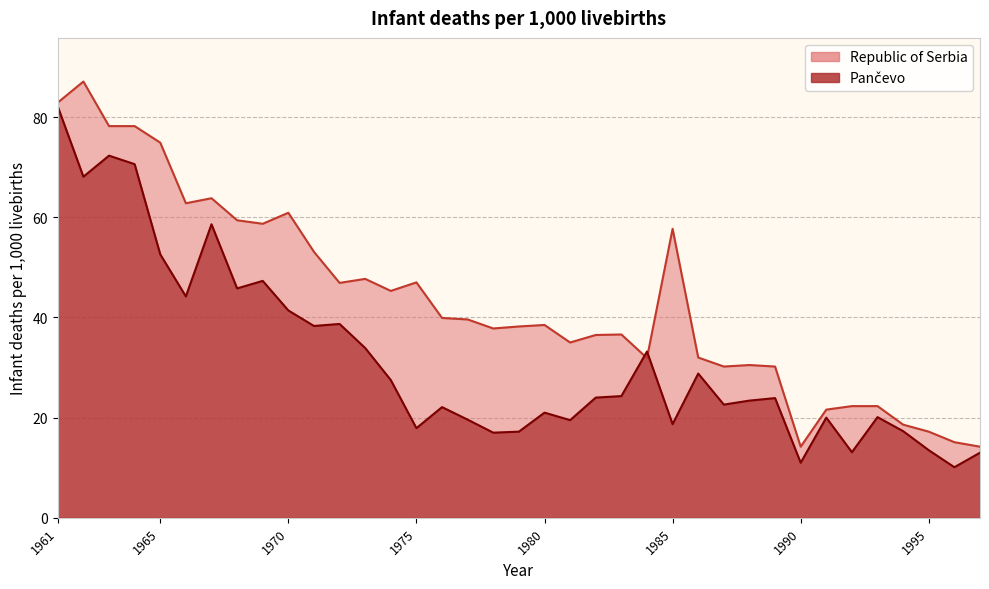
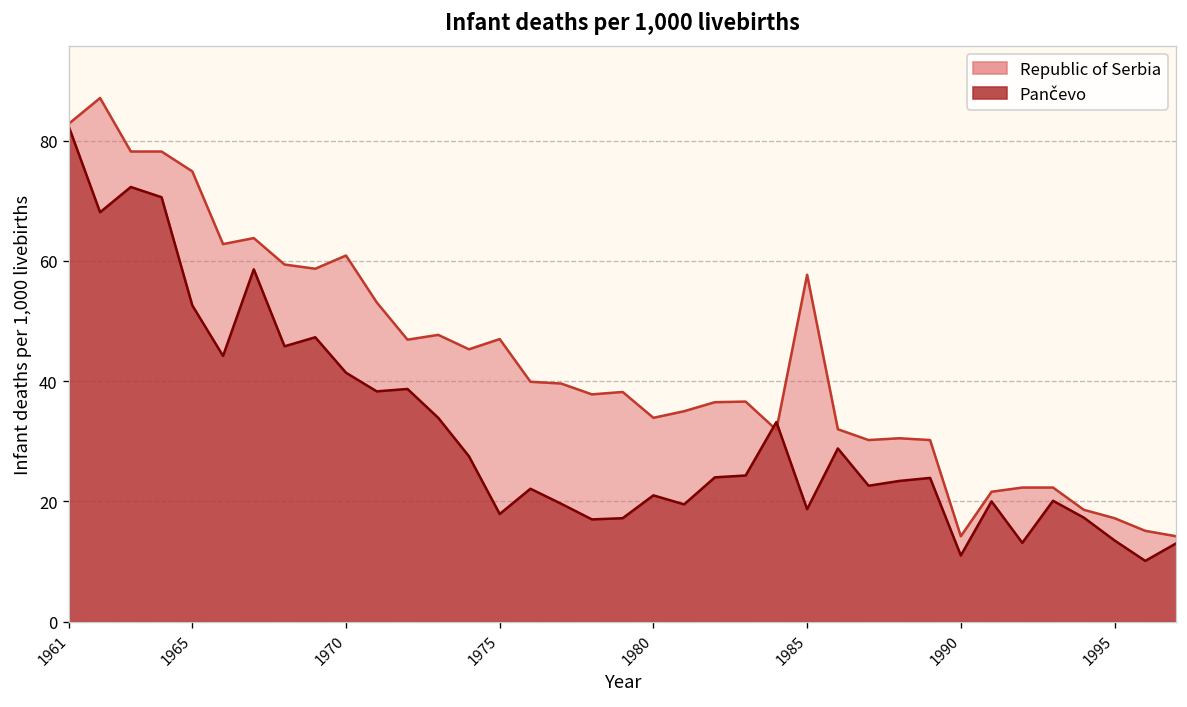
  {
    "Republic of Serbia": {
      "1961": 83,
      "1965": 75,
      "1970": 61,
      "1975": 47,
-     "1980": 39,
+     "1980": 34,
      "1985": 58,
      "1990": 14,
      "1995": 17
    },
    "Pančevo": {
      "1961": 82,
      "1965": 53,
      "1970": 41,
      "1975": 18,
      "1980": 21,
      "1985": 19,
      "1990": 11,
      "1995": 14
    }
  }
